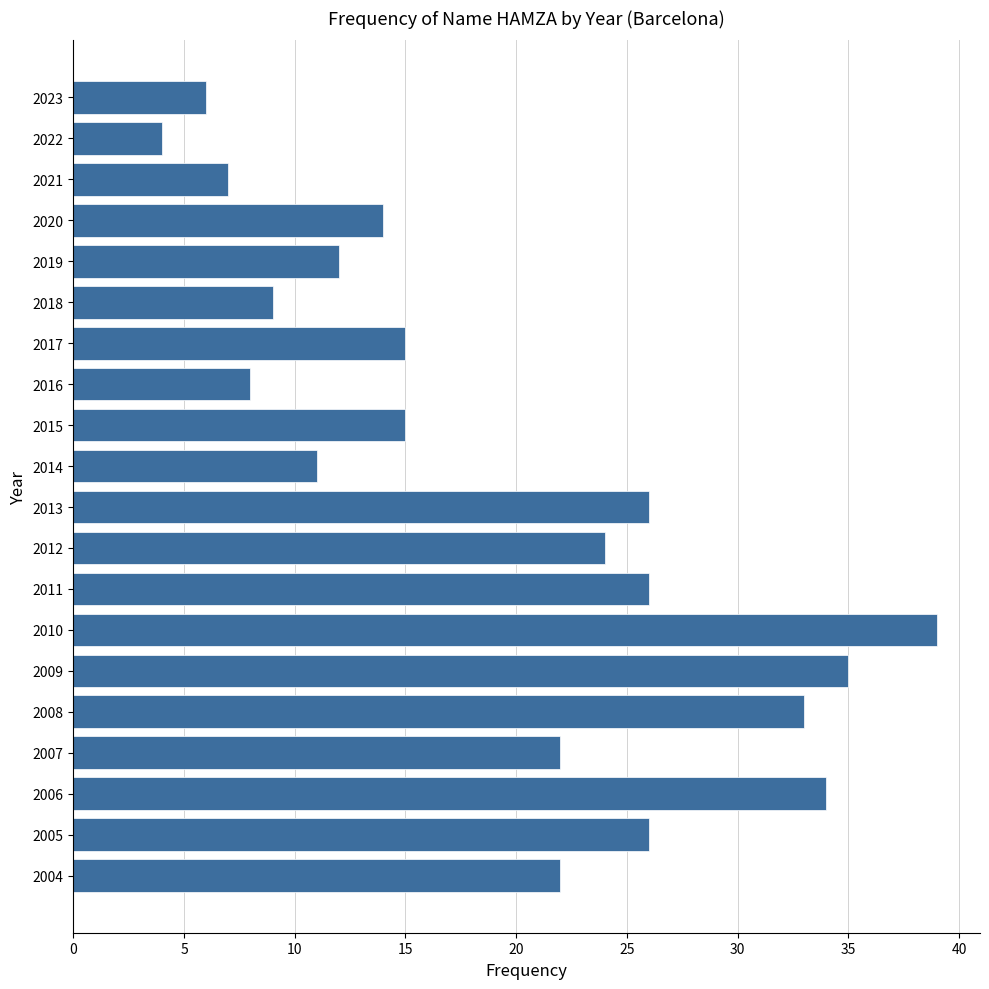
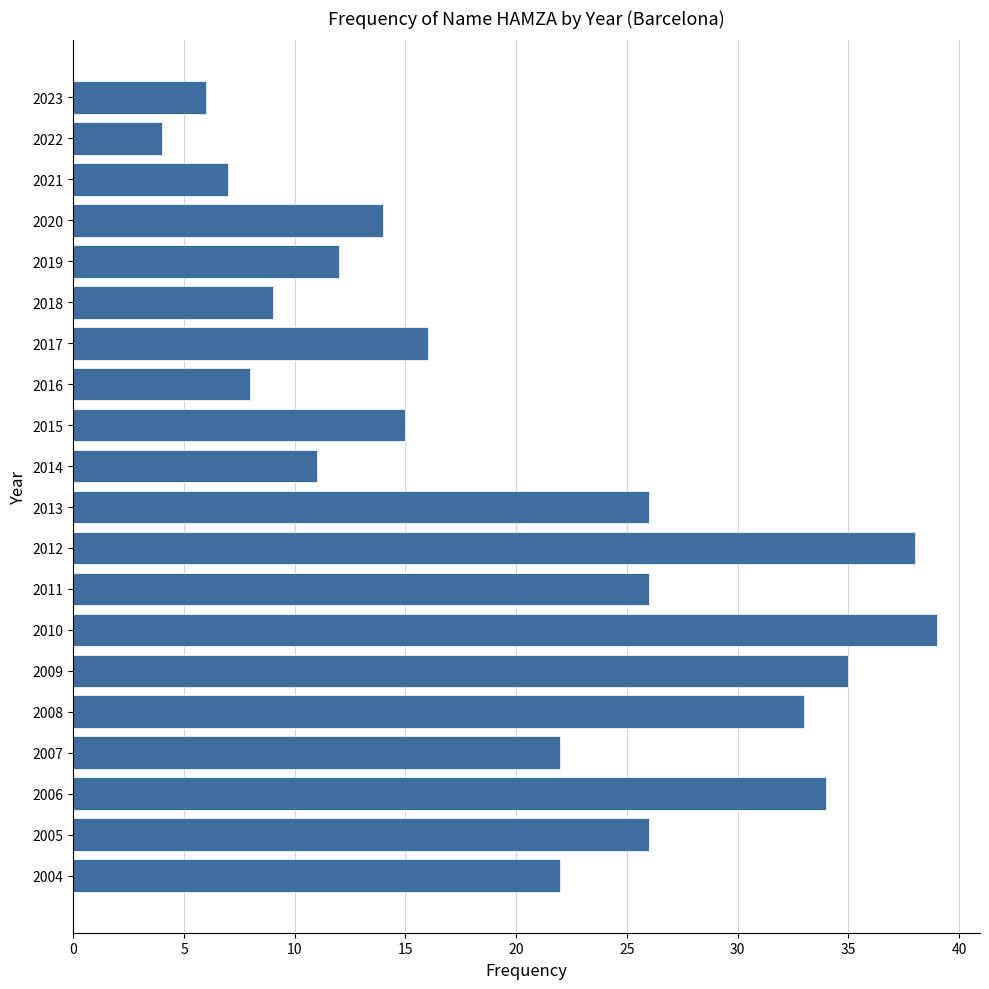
  {
    "2023": 6,
    "2022": 4,
    "2021": 7,
    "2020": 14,
    "2019": 12,
    "2018": 9,
-   "2017": 15,
+   "2017": 16,
    "2016": 8,
    "2015": 15,
    "2014": 11,
    "2013": 26,
-   "2012": 24,
+   "2012": 38,
    "2011": 26,
    "2010": 39,
    "2009": 35,
    "2008": 33,
    "2007": 22,
    "2006": 34,
    "2005": 26,
    "2004": 22
  }
